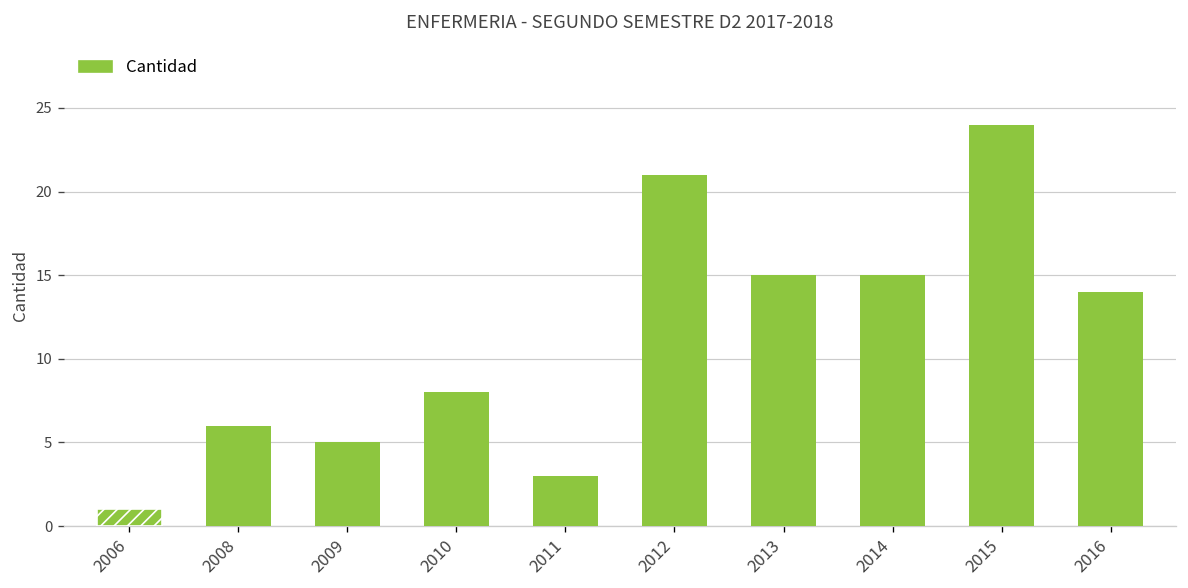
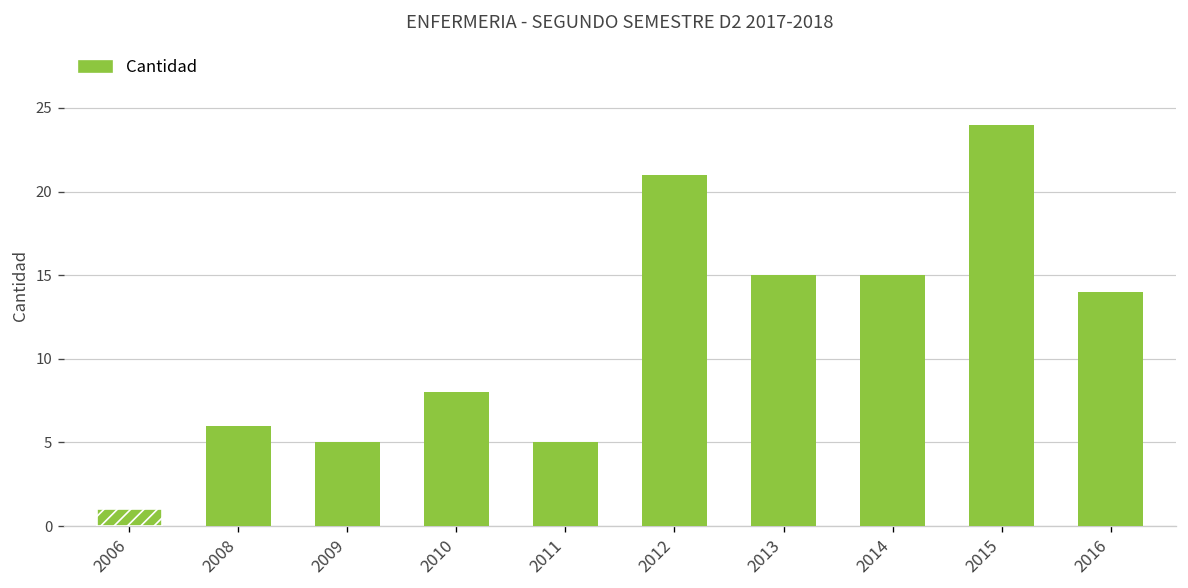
  {
    "2006": 1,
    "2008": 6,
    "2009": 5,
    "2010": 8,
-   "2011": 3,
+   "2011": 5,
    "2012": 21,
    "2013": 15,
    "2014": 15,
    "2015": 24,
    "2016": 14
  }
